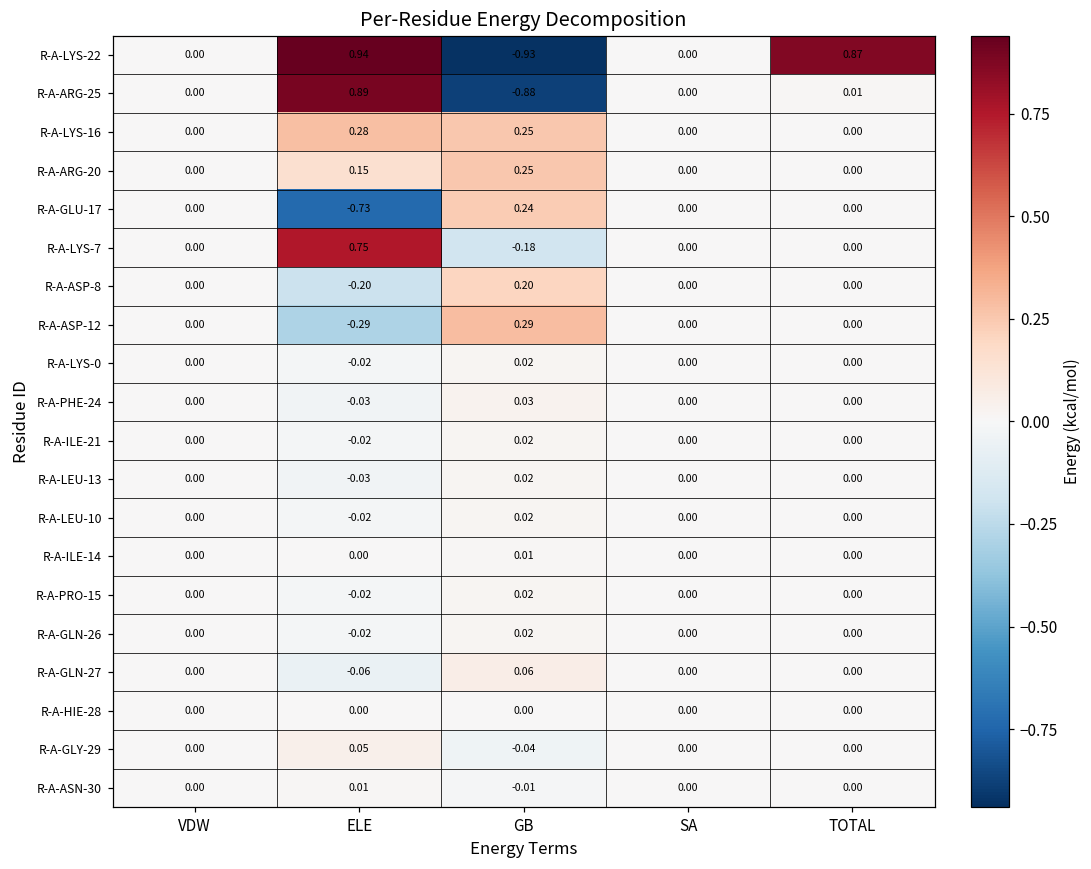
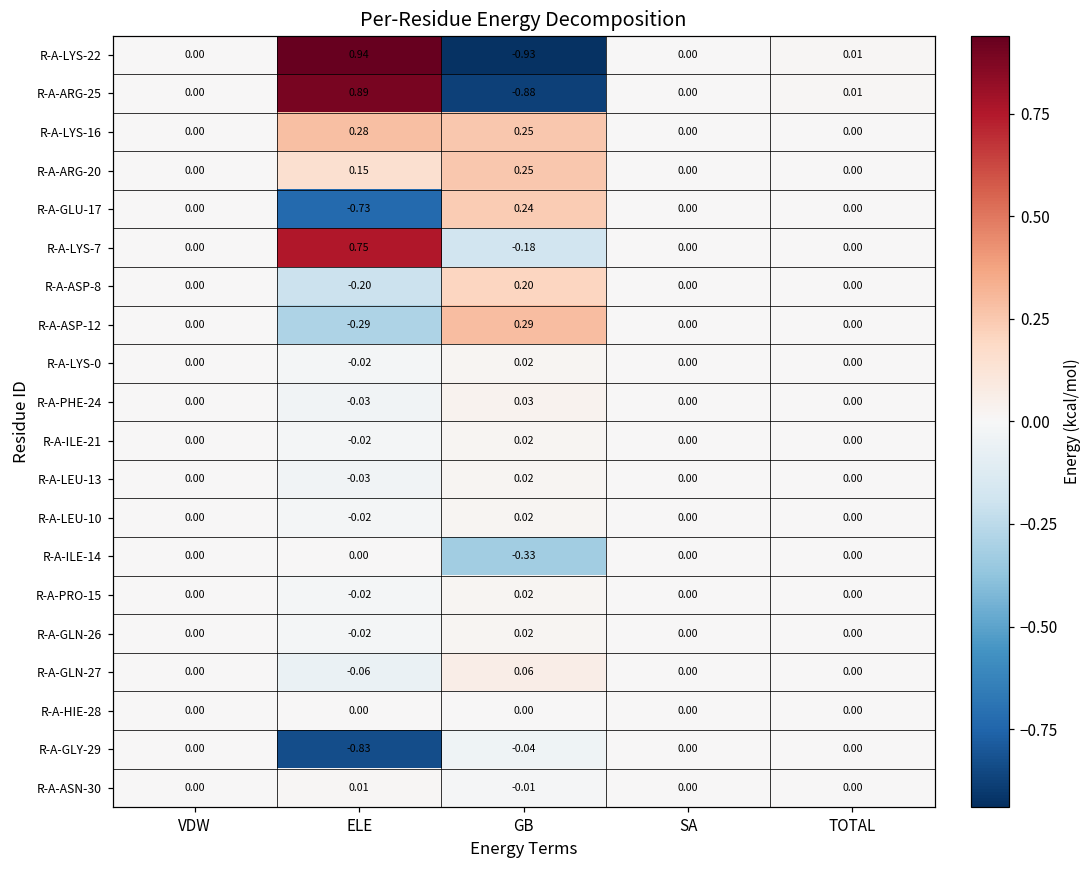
  {
    "R-A-LYS-22": {
      "VDW": 0.00,
      "ELE": 0.94,
      "GB": -0.93,
      "SA": 0.00,
-     "TOTAL": 0.87
+     "TOTAL": 0.01
    },
    "R-A-ARG-25": {
      "VDW": 0.00,
      "ELE": 0.89,
      "GB": -0.88,
      "SA": 0.00,
      "TOTAL": 0.01
    },
    "R-A-LYS-16": {
      "VDW": 0.00,
      "ELE": 0.28,
      "GB": 0.25,
      "SA": 0.00,
      "TOTAL": 0.00
    },
    "R-A-ARG-20": {
      "VDW": 0.00,
      "ELE": 0.15,
      "GB": 0.25,
      "SA": 0.00,
      "TOTAL": 0.00
    },
    "R-A-GLU-17": {
      "VDW": 0.00,
      "ELE": -0.73,
      "GB": 0.24,
      "SA": 0.00,
      "TOTAL": 0.00
    },
    "R-A-LYS-7": {
      "VDW": 0.00,
      "ELE": 0.75,
      "GB": -0.18,
      "SA": 0.00,
      "TOTAL": 0.00
    },
    "R-A-ASP-8": {
      "VDW": 0.00,
      "ELE": -0.20,
      "GB": 0.20,
      "SA": 0.00,
      "TOTAL": 0.00
    },
    "R-A-ASP-12": {
      "VDW": 0.00,
      "ELE": -0.29,
      "GB": 0.29,
      "SA": 0.00,
      "TOTAL": 0.00
    },
    "R-A-LYS-0": {
      "VDW": 0.00,
      "ELE": -0.02,
      "GB": 0.02,
      "SA": 0.00,
      "TOTAL": 0.00
    },
    "R-A-PHE-24": {
      "VDW": 0.00,
      "ELE": -0.03,
      "GB": 0.03,
      "SA": 0.00,
      "TOTAL": 0.00
    },
    "R-A-ILE-21": {
      "VDW": 0.00,
      "ELE": -0.02,
      "GB": 0.02,
      "SA": 0.00,
      "TOTAL": 0.00
    },
    "R-A-LEU-13": {
      "VDW": 0.00,
      "ELE": -0.03,
      "GB": 0.02,
      "SA": 0.00,
      "TOTAL": 0.00
    },
    "R-A-LEU-10": {
      "VDW": 0.00,
      "ELE": -0.02,
      "GB": 0.02,
      "SA": 0.00,
      "TOTAL": 0.00
    },
    "R-A-ILE-14": {
      "VDW": 0.00,
      "ELE": 0.00,
-     "GB": 0.01,
+     "GB": -0.33,
      "SA": 0.00,
      "TOTAL": 0.00
    },
    "R-A-PRO-15": {
      "VDW": 0.00,
      "ELE": -0.02,
      "GB": 0.02,
      "SA": 0.00,
      "TOTAL": 0.00
    },
    "R-A-GLN-26": {
      "VDW": 0.00,
      "ELE": -0.02,
      "GB": 0.02,
      "SA": 0.00,
      "TOTAL": 0.00
    },
    "R-A-GLN-27": {
      "VDW": 0.00,
      "ELE": -0.06,
      "GB": 0.06,
      "SA": 0.00,
      "TOTAL": 0.00
    },
    "R-A-HIE-28": {
      "VDW": 0.00,
      "ELE": 0.00,
      "GB": 0.00,
      "SA": 0.00,
      "TOTAL": 0.00
    },
    "R-A-GLY-29": {
      "VDW": 0.00,
-     "ELE": 0.05,
+     "ELE": -0.83,
      "GB": -0.04,
      "SA": 0.00,
      "TOTAL": 0.00
    },
    "R-A-ASN-30": {
      "VDW": 0.00,
      "ELE": 0.01,
      "GB": -0.01,
      "SA": 0.00,
      "TOTAL": 0.00
    }
  }
